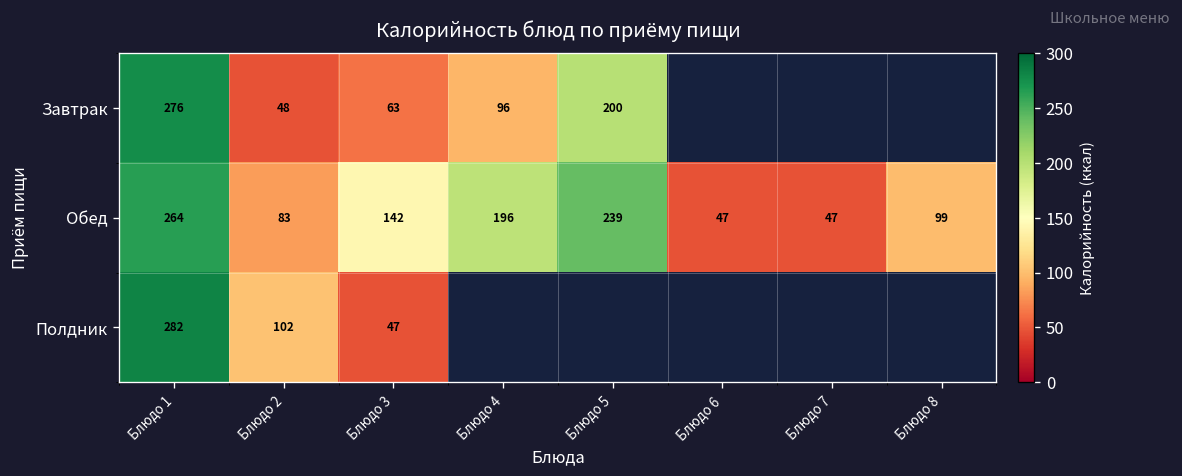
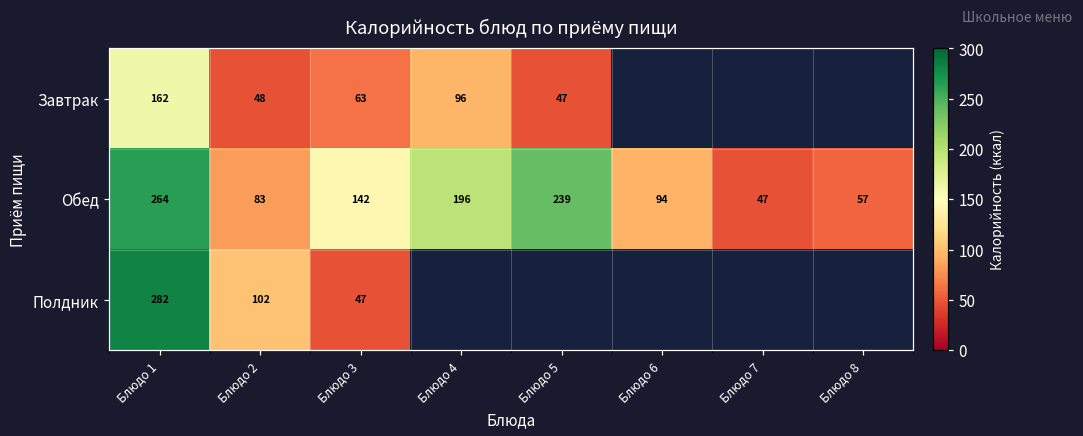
  {
    "Завтрак": {
-     "Блюдо 1": 276,
+     "Блюдо 1": 162,
      "Блюдо 2": 48,
      "Блюдо 3": 63,
      "Блюдо 4": 96,
-     "Блюдо 5": 200
+     "Блюдо 5": 47
    },
    "Обед": {
      "Блюдо 1": 264,
      "Блюдо 2": 83,
      "Блюдо 3": 142,
      "Блюдо 4": 196,
      "Блюдо 5": 239,
-     "Блюдо 6": 47,
+     "Блюдо 6": 94,
      "Блюдо 7": 47,
-     "Блюдо 8": 99
+     "Блюдо 8": 57
    },
    "Полдник": {
      "Блюдо 1": 282,
      "Блюдо 2": 102,
      "Блюдо 3": 47
    }
  }
